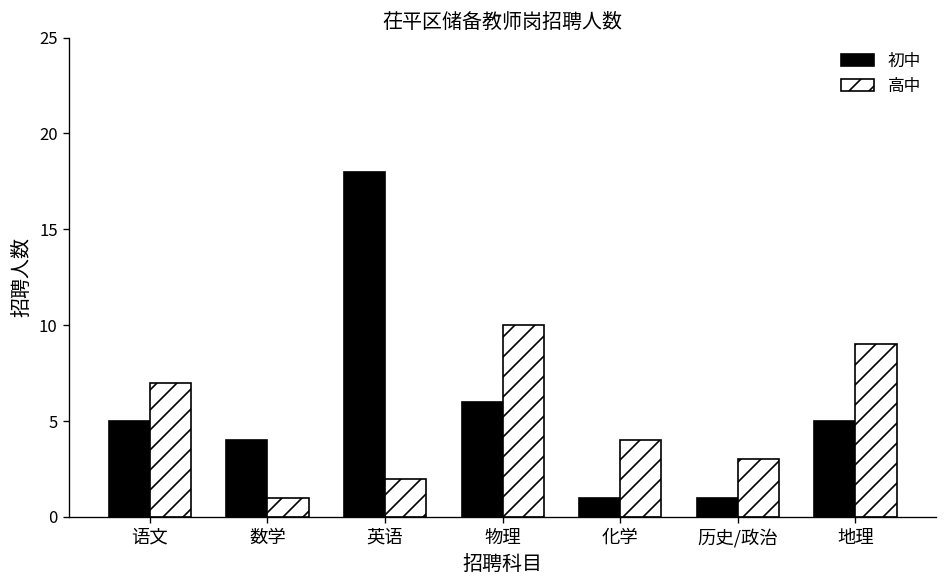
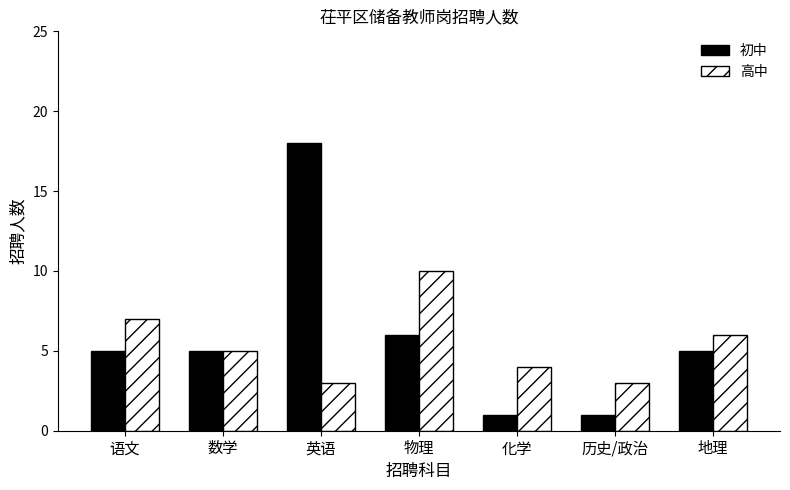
  {
    "初中": {
      "语文": 5,
-     "数学": 4,
+     "数学": 5,
      "英语": 18,
      "物理": 6,
      "化学": 1,
      "历史/政治": 1,
      "地理": 5
    },
    "高中": {
      "语文": 7,
-     "数学": 1,
-     "英语": 2,
+     "数学": 5,
+     "英语": 3,
      "物理": 10,
      "化学": 4,
      "历史/政治": 3,
-     "地理": 9
+     "地理": 6
    }
  }
